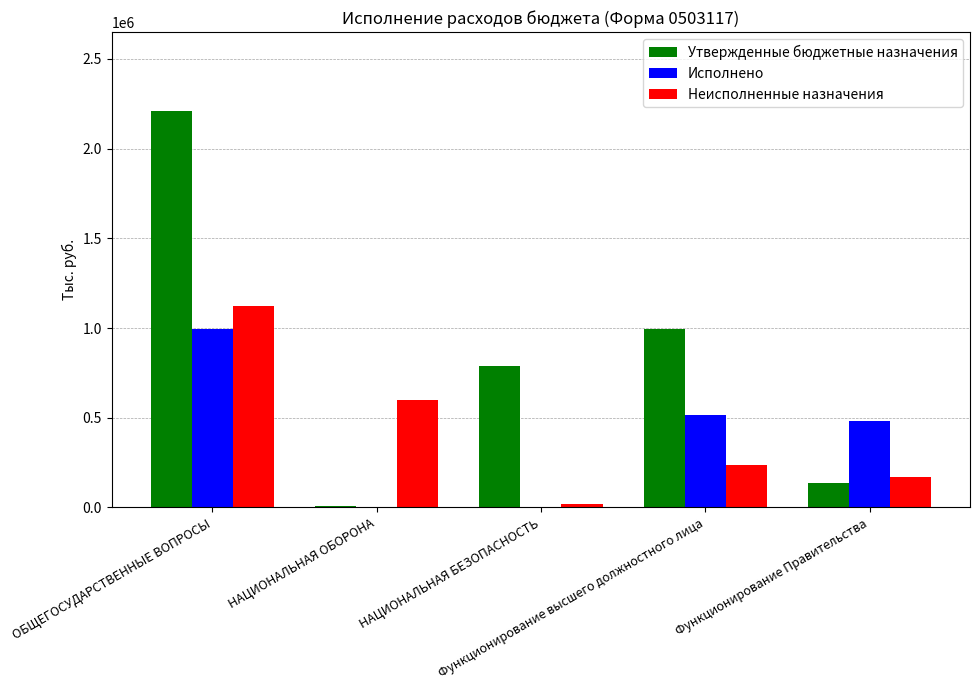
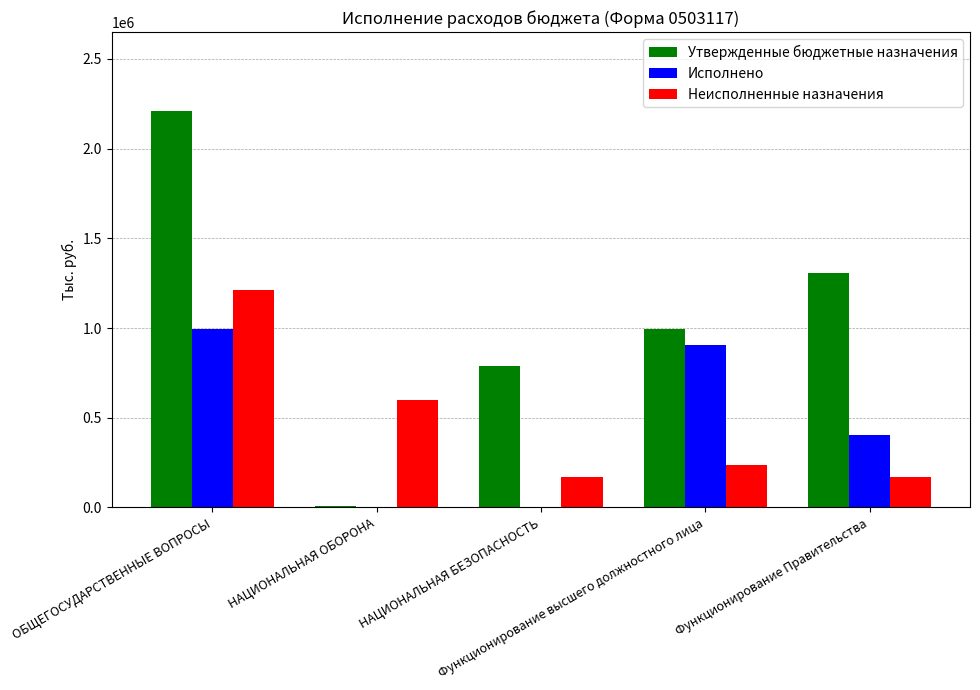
  {
    "Утвержденные бюджетные назначения": {
      "ОБЩЕГОСУДАРСТВЕННЫЕ ВОПРОСЫ": 2210000,
      "НАЦИОНАЛЬНАЯ БЕЗОПАСНОСТЬ": 790000,
      "Функционирование высшего должностного лица": 990000,
-     "Функционирование Правительства": 130000
+     "Функционирование Правительства": 1310000
    },
    "Исполнено": {
      "ОБЩЕГОСУДАРСТВЕННЫЕ ВОПРОСЫ": 990000,
      "НАЦИОНАЛЬНАЯ БЕЗОПАСНОСТЬ": 0,
-     "Функционирование высшего должностного лица": 510000,
-     "Функционирование Правительства": 480000
+     "Функционирование высшего должностного лица": 900000,
+     "Функционирование Правительства": 400000
    },
    "Неисполненные назначения": {
-     "ОБЩЕГОСУДАРСТВЕННЫЕ ВОПРОСЫ": 1120000,
+     "ОБЩЕГОСУДАРСТВЕННЫЕ ВОПРОСЫ": 1210000,
      "НАЦИОНАЛЬНАЯ ОБОРОНА": 600000,
-     "НАЦИОНАЛЬНАЯ БЕЗОПАСНОСТЬ": 20000,
+     "НАЦИОНАЛЬНАЯ БЕЗОПАСНОСТЬ": 170000,
      "Функционирование высшего должностного лица": 240000,
      "Функционирование Правительства": 170000
    }
  }
